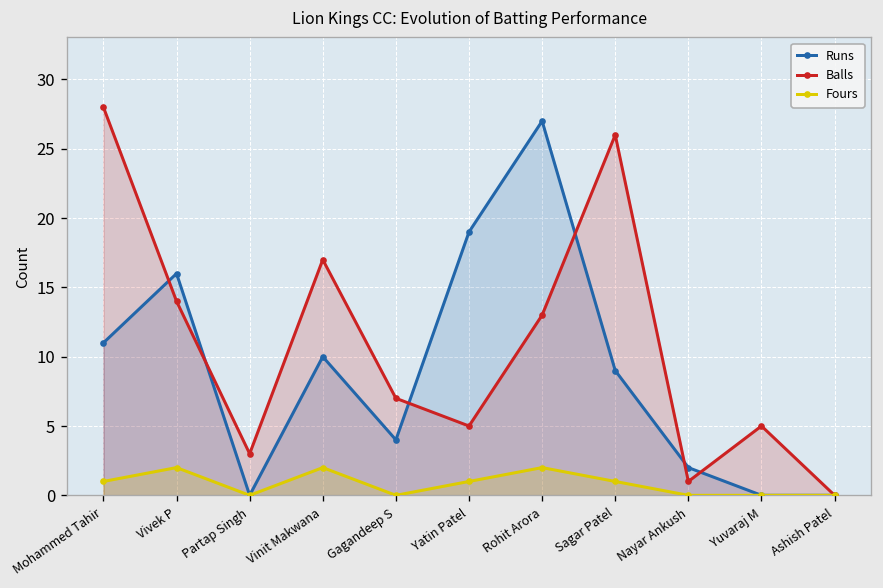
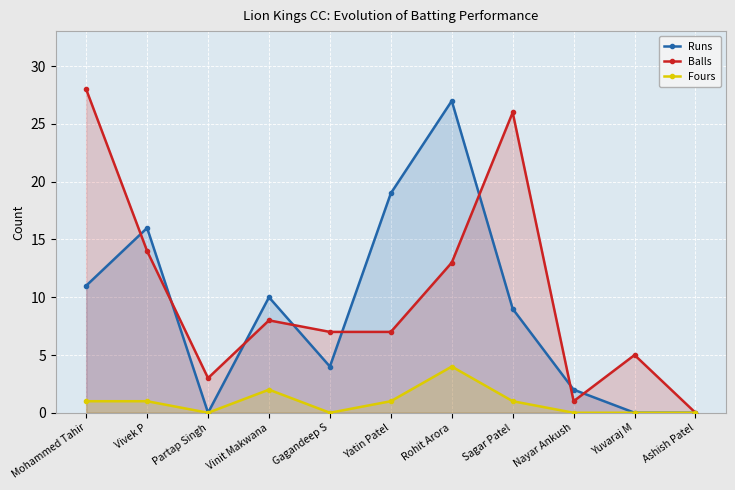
  {
    "Runs": {
      "Mohammed Tahir": 11,
      "Vivek P": 16,
      "Vinit Makwana": 10,
      "Gagandeep S": 4,
      "Yatin Patel": 19,
      "Rohit Arora": 27,
      "Sagar Patel": 9,
      "Nayar Ankush": 2
    },
    "Balls": {
      "Mohammed Tahir": 28,
      "Vivek P": 14,
      "Partap Singh": 3,
-     "Vinit Makwana": 17,
+     "Vinit Makwana": 8,
      "Gagandeep S": 7,
-     "Yatin Patel": 5,
+     "Yatin Patel": 7,
      "Rohit Arora": 13,
      "Sagar Patel": 26,
      "Nayar Ankush": 1,
      "Yuvaraj M": 5
    },
    "Fours": {
      "Mohammed Tahir": 1,
-     "Vivek P": 2,
+     "Vivek P": 1,
      "Vinit Makwana": 2,
      "Gagandeep S": 0,
      "Yatin Patel": 1,
-     "Rohit Arora": 2,
+     "Rohit Arora": 4,
      "Sagar Patel": 1,
      "Nayar Ankush": 0
    }
  }
